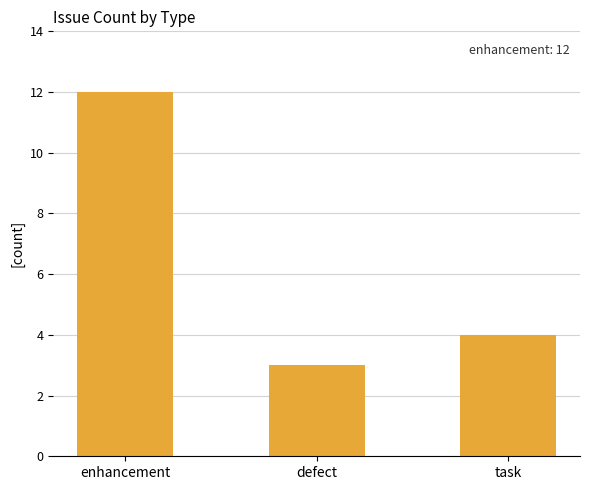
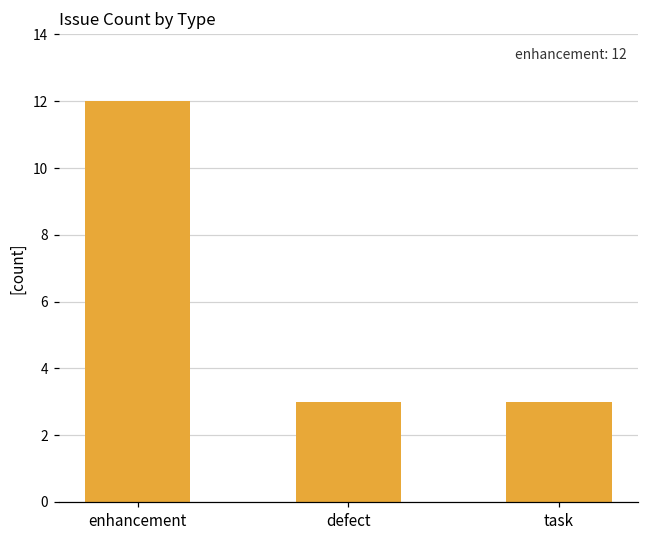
  {
    "enhancement": 12,
    "defect": 3,
-   "task": 4
+   "task": 3
  }
